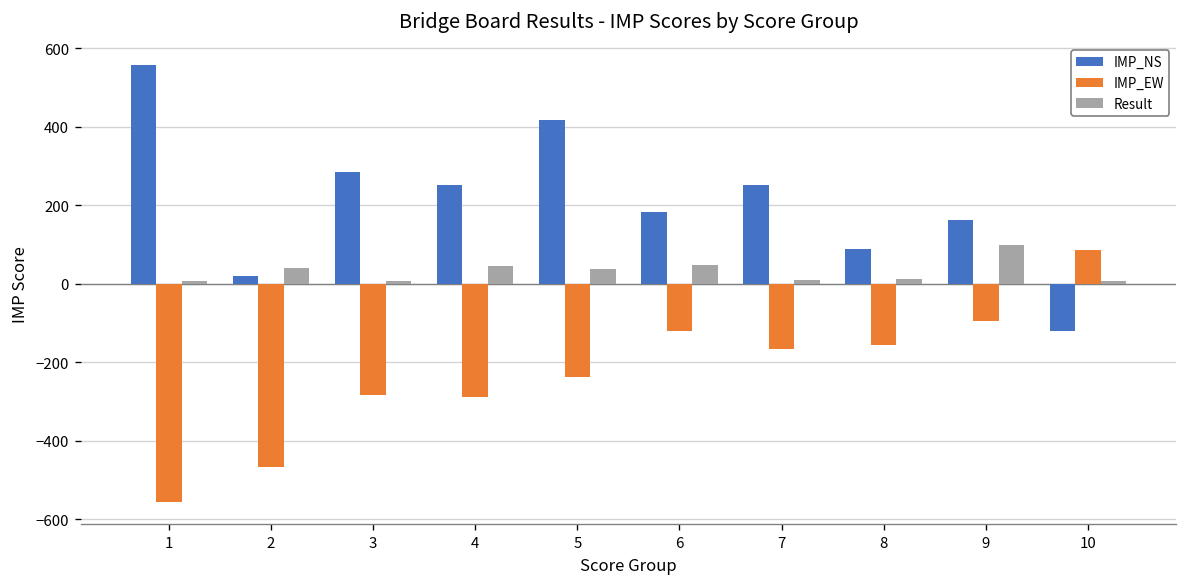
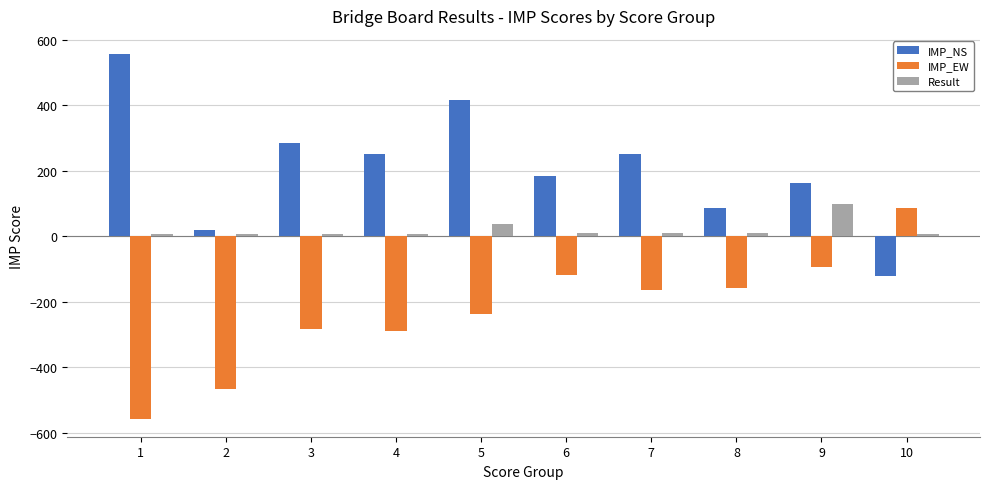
  {
    "IMP_NS": {
      "1": 560,
      "2": 20,
      "3": 280,
      "4": 250,
      "5": 420,
      "6": 180,
      "7": 250,
      "8": 90,
      "9": 160,
      "10": -120
    },
    "IMP_EW": {
      "1": -560,
      "2": -470,
      "3": -280,
      "4": -290,
      "5": -240,
      "6": -120,
      "7": -170,
      "8": -160,
      "9": -90,
      "10": 90
    },
    "Result": {
      "1": 10,
-     "2": 40,
-     "4": 50,
+     "2": 10,
+     "4": 10,
      "5": 40,
-     "6": 50,
+     "6": 10,
      "7": 10,
      "8": 10,
      "9": 100
    }
  }
